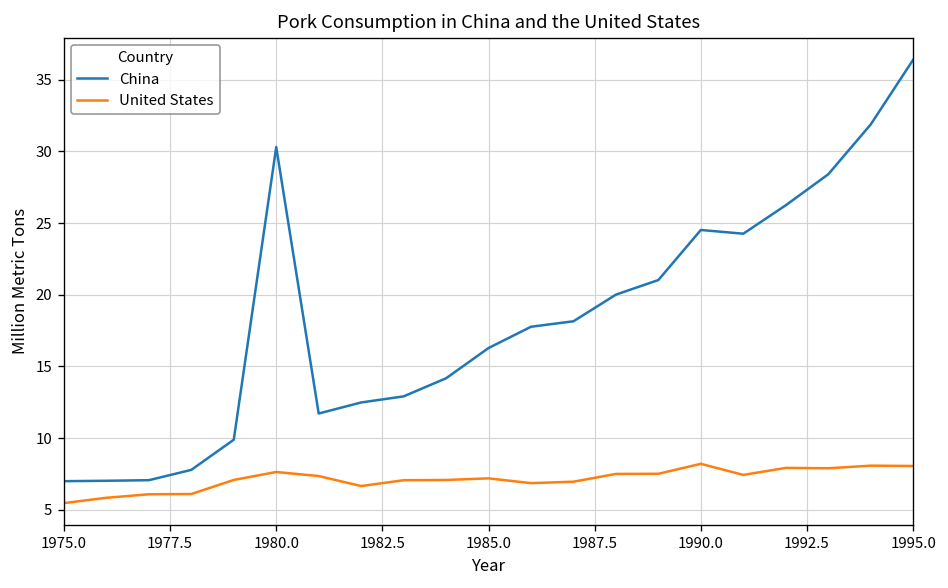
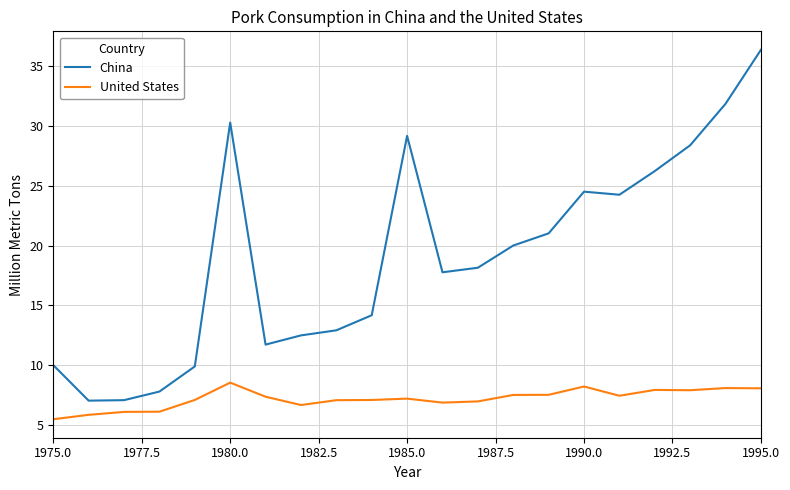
  {
    "China": {
-     "1975.0": 7,
+     "1975.0": 10,
      "1980.0": 30.3,
-     "1985.0": 16.3,
+     "1985.0": 29.2,
      "1990.0": 24.5,
      "1995.0": 36.4
    },
    "United States": {
      "1975.0": 5.5,
-     "1980.0": 7.6,
+     "1980.0": 8.5,
      "1985.0": 7.2,
      "1990.0": 8.2,
      "1995.0": 8.1
    }
  }
